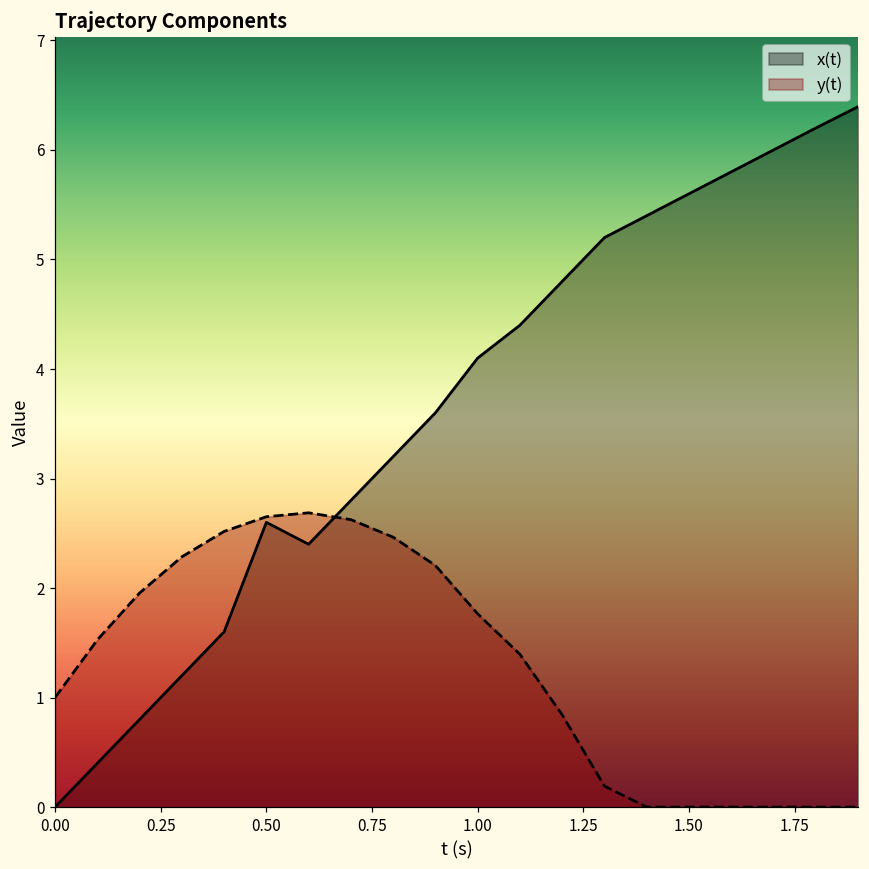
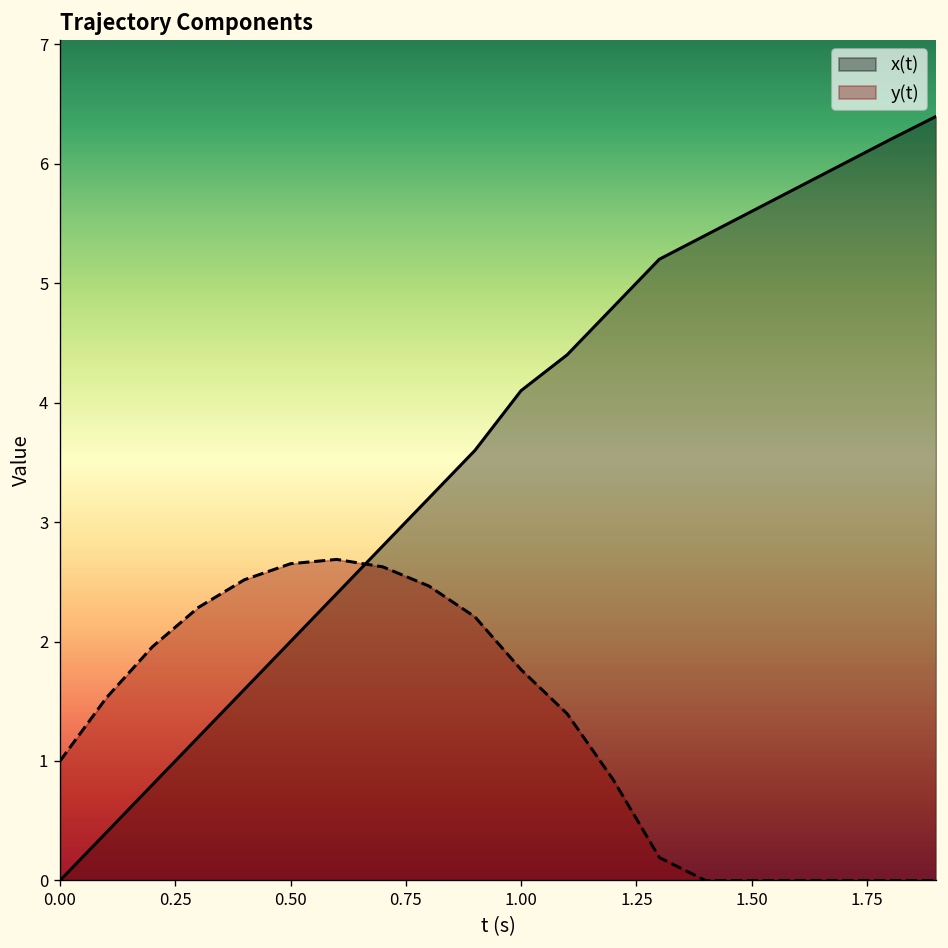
  {
    "x(t)": {
      "0.00": 0.0,
-     "0.50": 2.6,
+     "0.50": 2.0,
      "1.00": 4.1,
      "1.50": 5.6
    },
    "y(t)": {
      "0.00": 1.0,
      "0.50": 2.7,
      "1.00": 1.8,
      "1.50": 0.0
    }
  }
